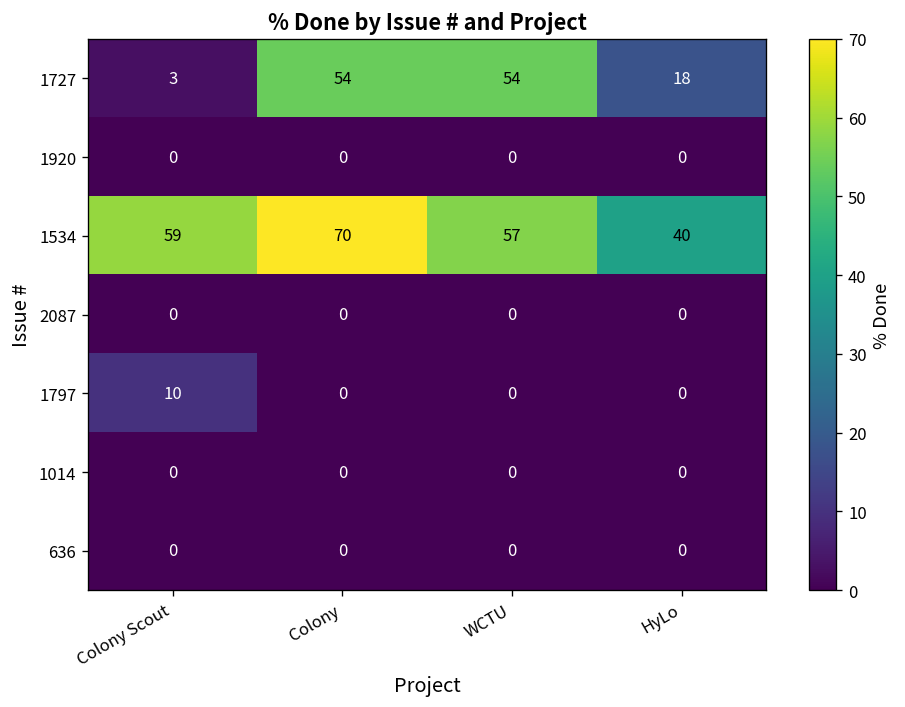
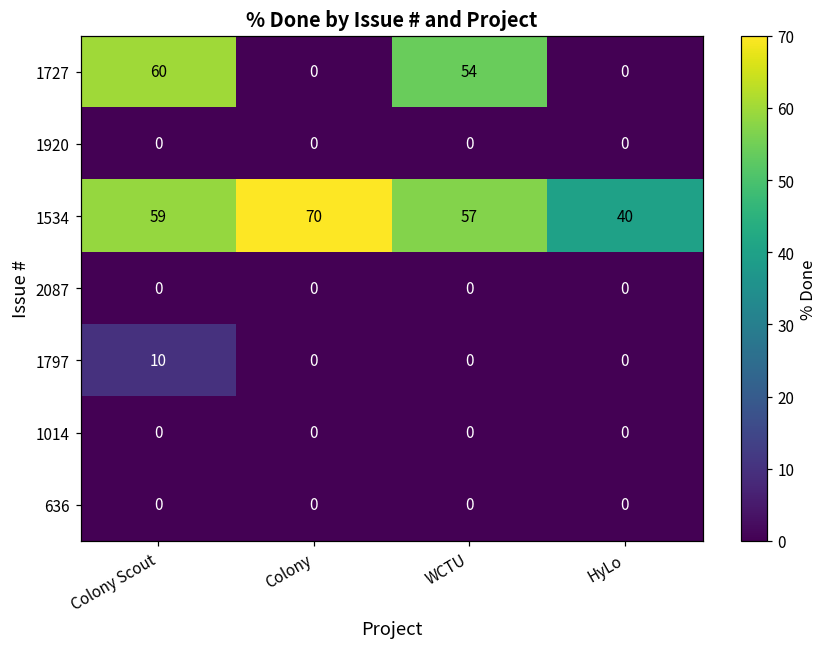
  {
    "1727": {
-     "Colony Scout": 3,
-     "Colony": 54,
+     "Colony Scout": 60,
+     "Colony": 0,
      "WCTU": 54,
-     "HyLo": 18
+     "HyLo": 0
    },
    "1920": {
      "Colony Scout": 0,
      "Colony": 0,
      "WCTU": 0,
      "HyLo": 0
    },
    "1534": {
      "Colony Scout": 59,
      "Colony": 70,
      "WCTU": 57,
      "HyLo": 40
    },
    "2087": {
      "Colony Scout": 0,
      "Colony": 0,
      "WCTU": 0,
      "HyLo": 0
    },
    "1797": {
      "Colony Scout": 10,
      "Colony": 0,
      "WCTU": 0,
      "HyLo": 0
    },
    "1014": {
      "Colony Scout": 0,
      "Colony": 0,
      "WCTU": 0,
      "HyLo": 0
    },
    "636": {
      "Colony Scout": 0,
      "Colony": 0,
      "WCTU": 0,
      "HyLo": 0
    }
  }
